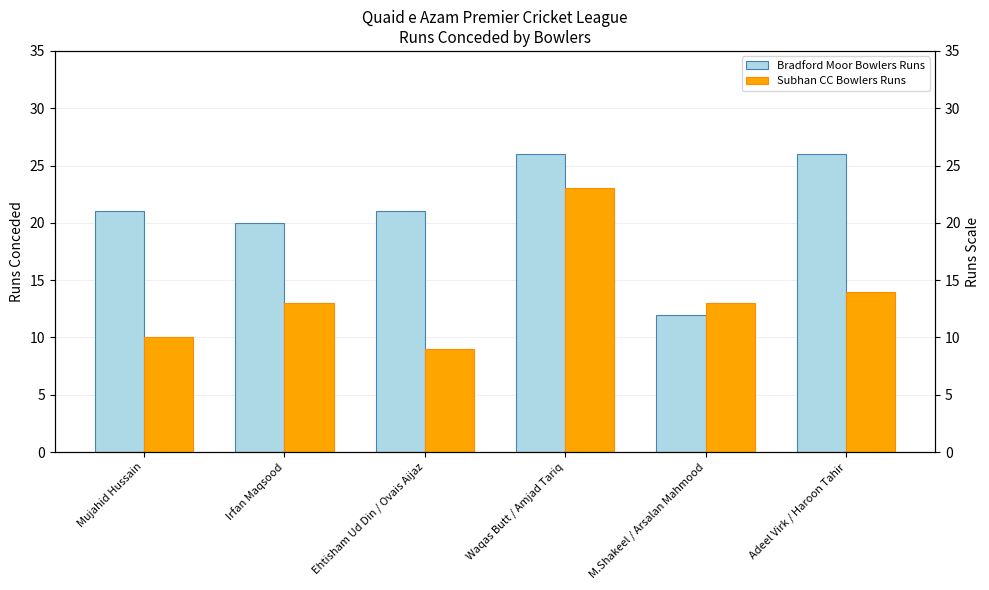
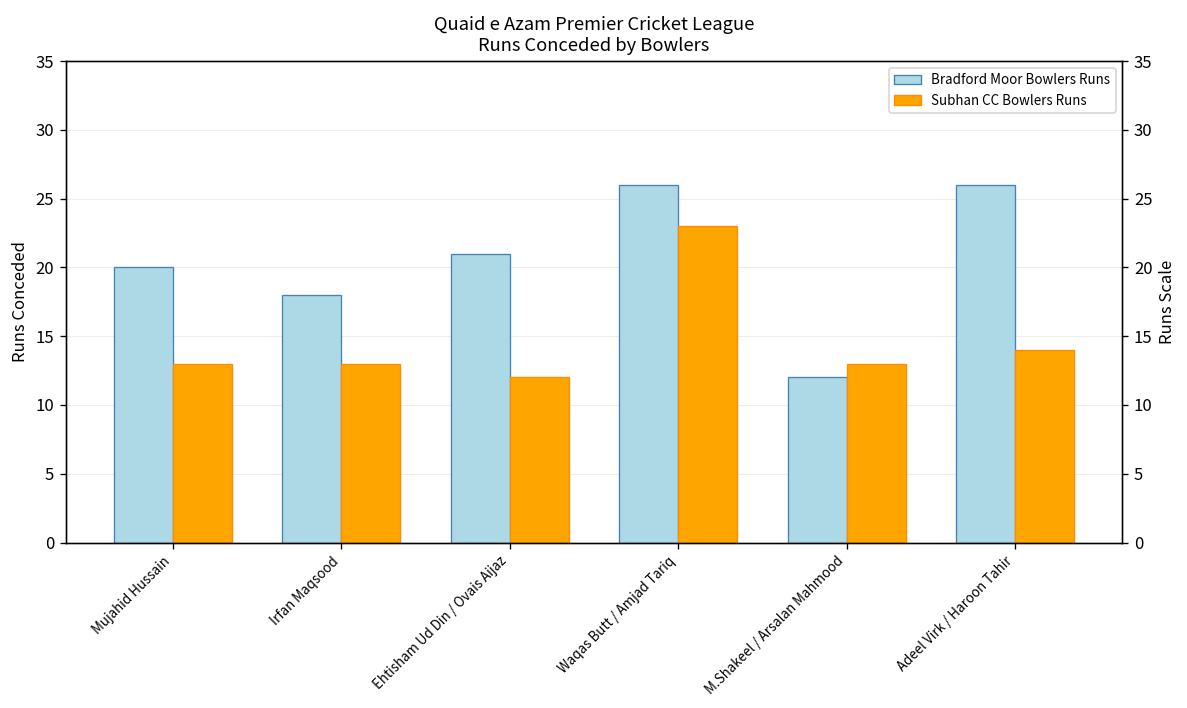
  {
    "Bradford Moor Bowlers Runs": {
-     "Mujahid Hussain": 21,
-     "Irfan Maqsood": 20,
+     "Mujahid Hussain": 20,
+     "Irfan Maqsood": 18,
      "Ehtisham Ud Din / Ovais Aijaz": 21,
      "Waqas Butt / Amjad Tariq": 26,
      "M.Shakeel / Arsalan Mahmood": 12,
      "Adeel Virk / Haroon Tahir": 26
    },
    "Subhan CC Bowlers Runs": {
-     "Mujahid Hussain": 10,
+     "Mujahid Hussain": 13,
      "Irfan Maqsood": 13,
-     "Ehtisham Ud Din / Ovais Aijaz": 9,
+     "Ehtisham Ud Din / Ovais Aijaz": 12,
      "Waqas Butt / Amjad Tariq": 23,
      "M.Shakeel / Arsalan Mahmood": 13,
      "Adeel Virk / Haroon Tahir": 14
    }
  }
